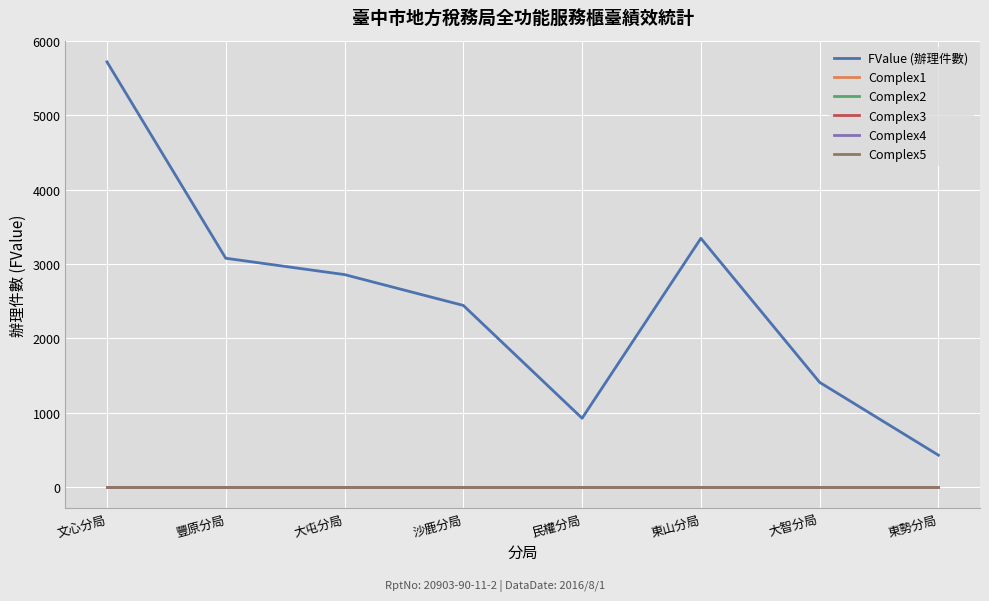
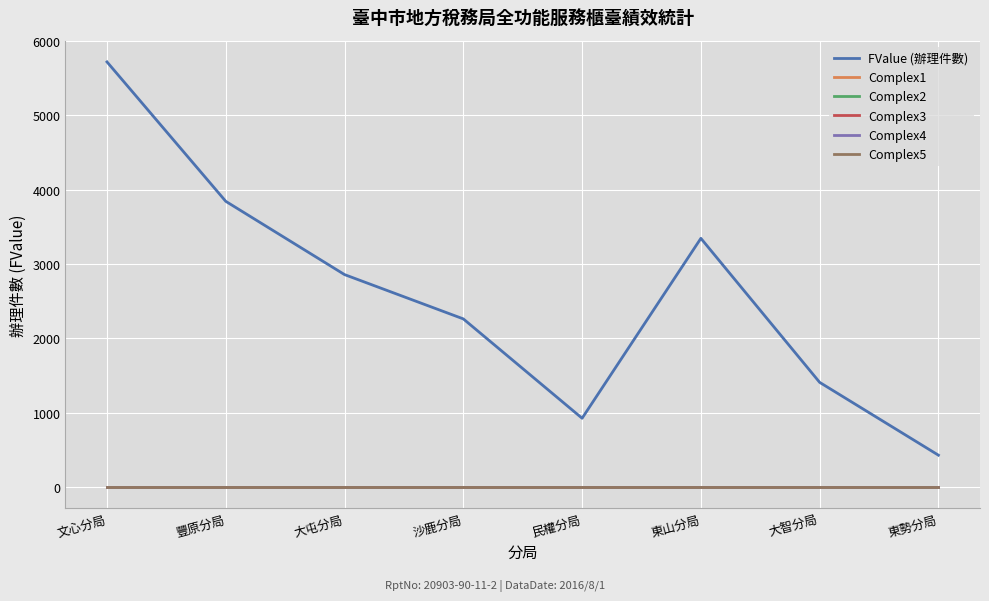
  {
    "FValue (辦理件數)": {
      "文心分局": 5700,
-     "豐原分局": 3100,
+     "豐原分局": 3800,
      "大屯分局": 2900,
-     "沙鹿分局": 2400,
+     "沙鹿分局": 2300,
      "民權分局": 900,
      "東山分局": 3300,
      "大智分局": 1400,
      "東勢分局": 400
    },
    "Complex5": {
      "文心分局": 0,
      "豐原分局": 0,
      "大屯分局": 0,
      "沙鹿分局": 0,
      "民權分局": 0,
      "東山分局": 0,
      "大智分局": 0,
      "東勢分局": 0
    }
  }
